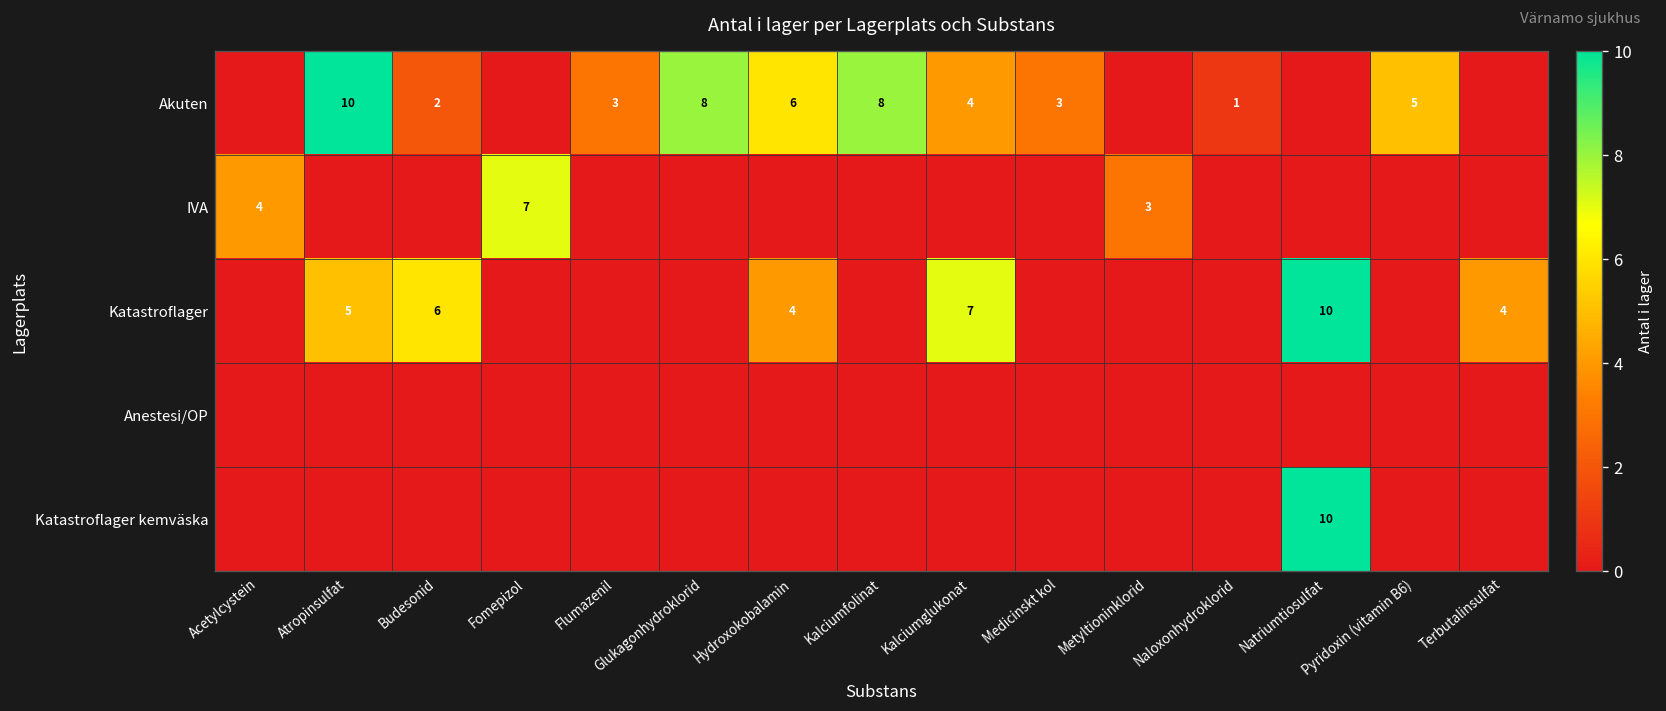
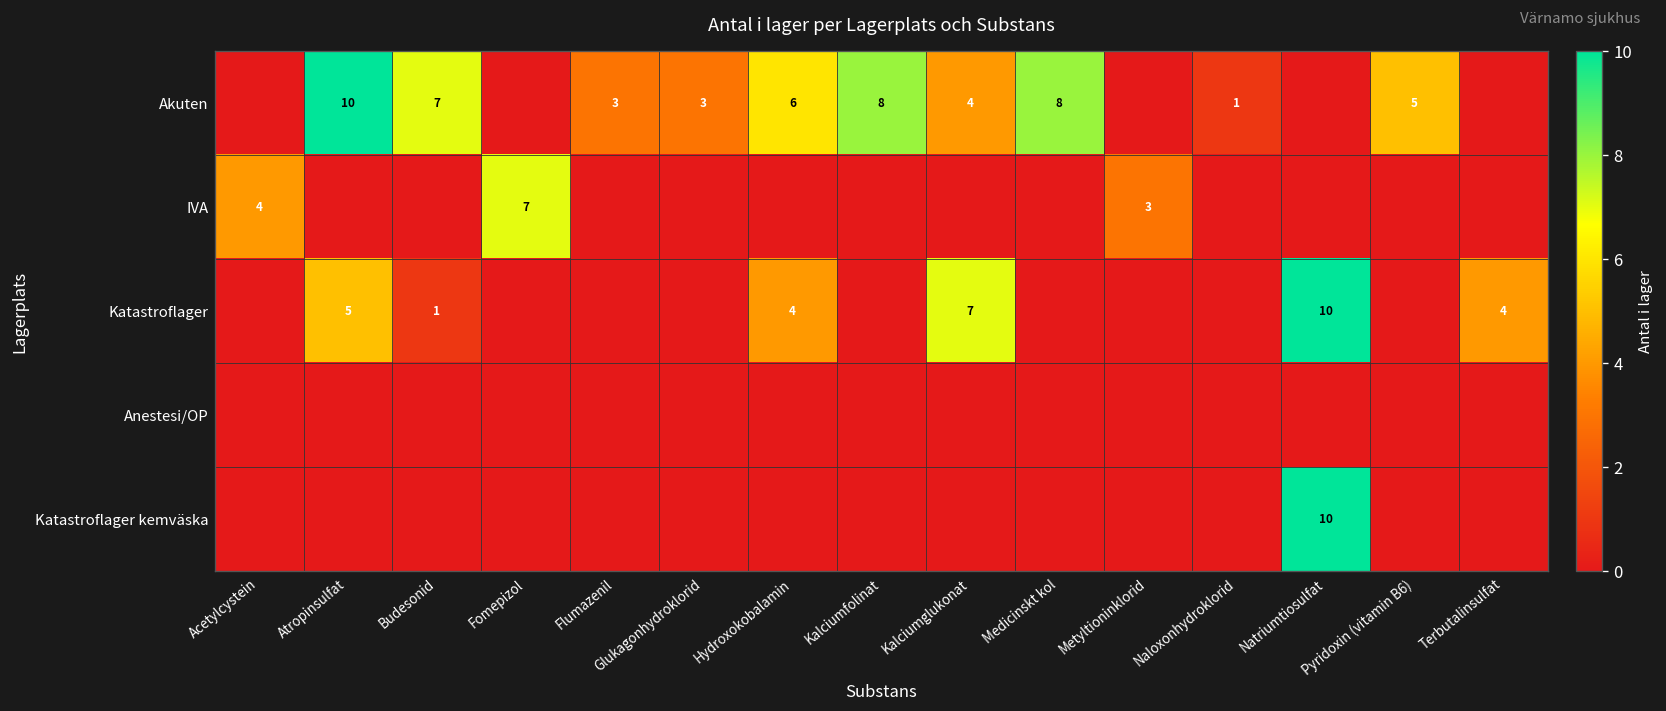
  {
    "Akuten": {
      "Atropinsulfat": 10,
-     "Budesonid": 2,
+     "Budesonid": 7,
      "Flumazenil": 3,
-     "Glukagonhydroklorid": 8,
+     "Glukagonhydroklorid": 3,
      "Hydroxokobalamin": 6,
      "Kalciumfolinat": 8,
      "Kalciumglukonat": 4,
-     "Medicinskt kol": 3,
+     "Medicinskt kol": 8,
      "Naloxonhydroklorid": 1,
      "Pyridoxin (vitamin B6)": 5
    },
    "IVA": {
      "Acetylcystein": 4,
      "Fomepizol": 7,
      "Metyltioninklorid": 3
    },
    "Katastroflager": {
      "Atropinsulfat": 5,
-     "Budesonid": 6,
+     "Budesonid": 1,
      "Hydroxokobalamin": 4,
      "Kalciumglukonat": 7,
      "Natriumtiosulfat": 10,
      "Terbutalinsulfat": 4
    },
    "Katastroflager kemväska": {
      "Natriumtiosulfat": 10
    }
  }
